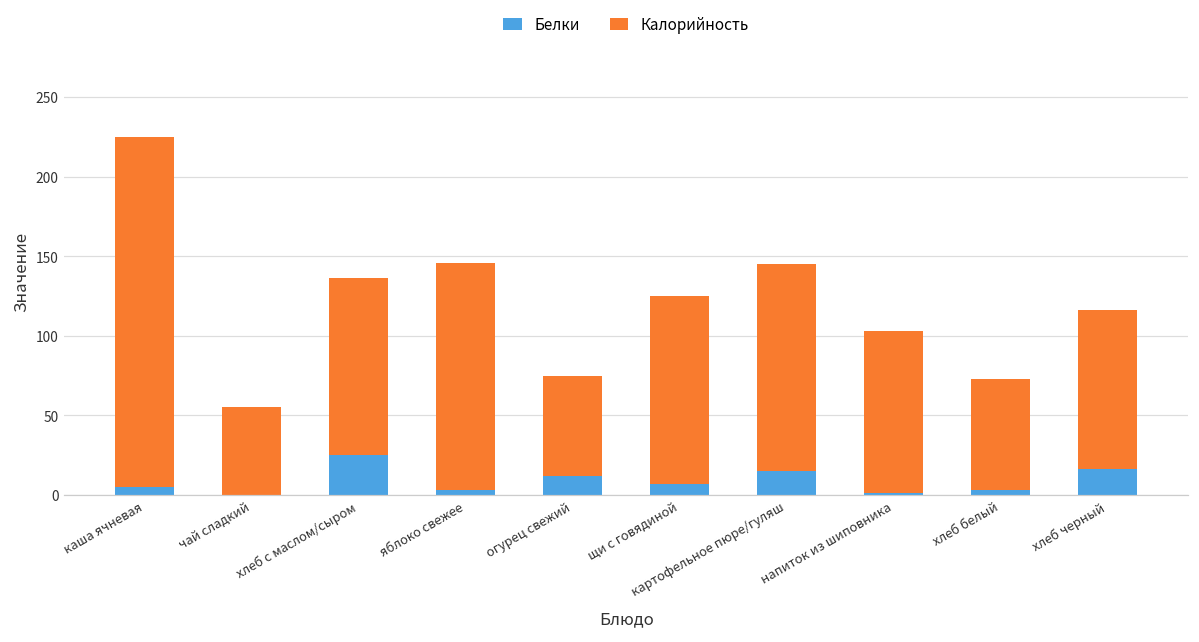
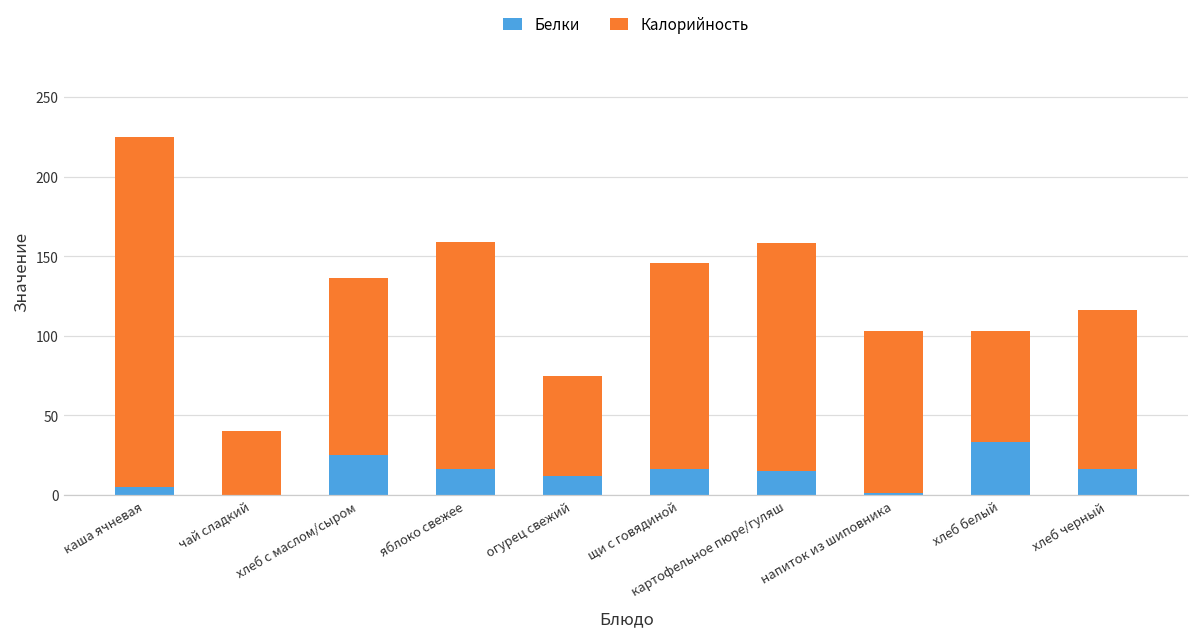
  {
    "Белки": {
      "каша ячневая": 5,
      "чай сладкий": 0,
      "хлеб с маслом/сыром": 25,
-     "яблоко свежее": 3,
+     "яблоко свежее": 16,
      "огурец свежий": 12,
-     "щи с говядиной": 7,
+     "щи с говядиной": 16,
      "картофельное пюре/гуляш": 15,
-     "хлеб белый": 3,
+     "хлеб белый": 33,
      "хлеб черный": 16
    },
    "Калорийность": {
      "каша ячневая": 220,
-     "чай сладкий": 55,
+     "чай сладкий": 40,
      "хлеб с маслом/сыром": 111,
      "яблоко свежее": 143,
      "огурец свежий": 63,
-     "щи с говядиной": 118,
-     "картофельное пюре/гуляш": 130,
+     "щи с говядиной": 130,
+     "картофельное пюре/гуляш": 143,
      "напиток из шиповника": 102,
      "хлеб белый": 70,
      "хлеб черный": 100
    }
  }
